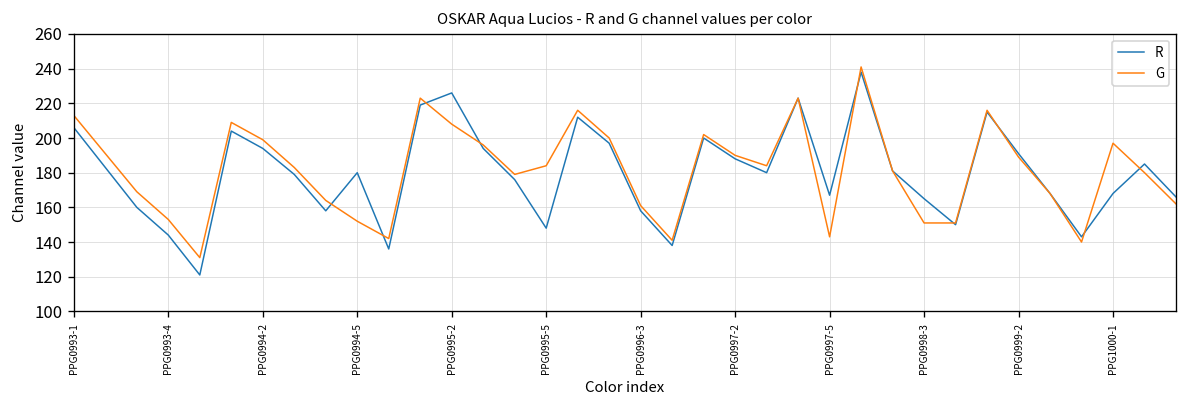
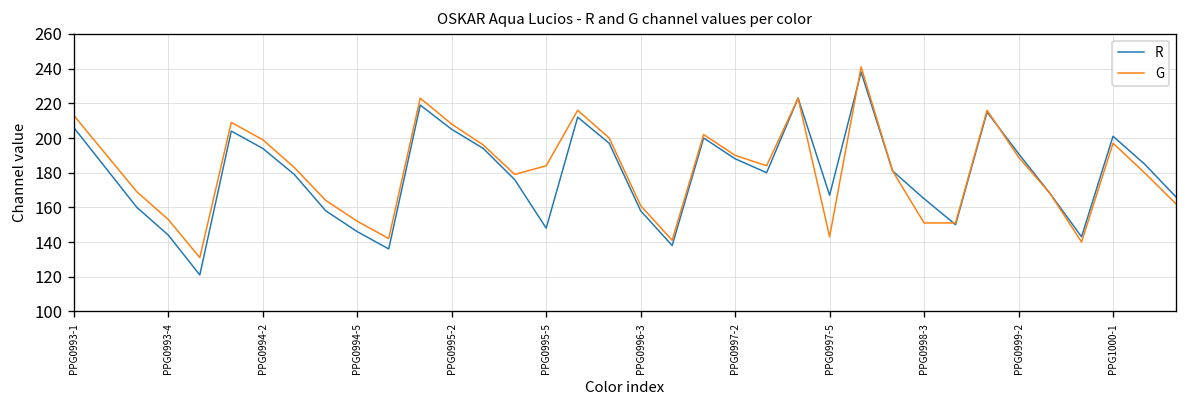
  {
    "R": {
      "PPG0993-1": 206,
      "PPG0993-4": 144,
      "PPG0994-2": 194,
-     "PPG0994-5": 180,
-     "PPG0995-2": 226,
+     "PPG0994-5": 146,
+     "PPG0995-2": 205,
      "PPG0995-5": 148,
      "PPG0996-3": 158,
      "PPG0997-2": 188,
      "PPG0997-5": 167,
      "PPG0998-3": 165,
      "PPG0999-2": 191,
-     "PPG1000-1": 168
+     "PPG1000-1": 201
    },
    "G": {
      "PPG0993-1": 213,
      "PPG0993-4": 153,
      "PPG0994-2": 199,
      "PPG0994-5": 152,
      "PPG0995-2": 208,
      "PPG0995-5": 184,
      "PPG0996-3": 161,
      "PPG0997-2": 190,
      "PPG0997-5": 143,
      "PPG0998-3": 151,
      "PPG0999-2": 189,
      "PPG1000-1": 197
    }
  }
